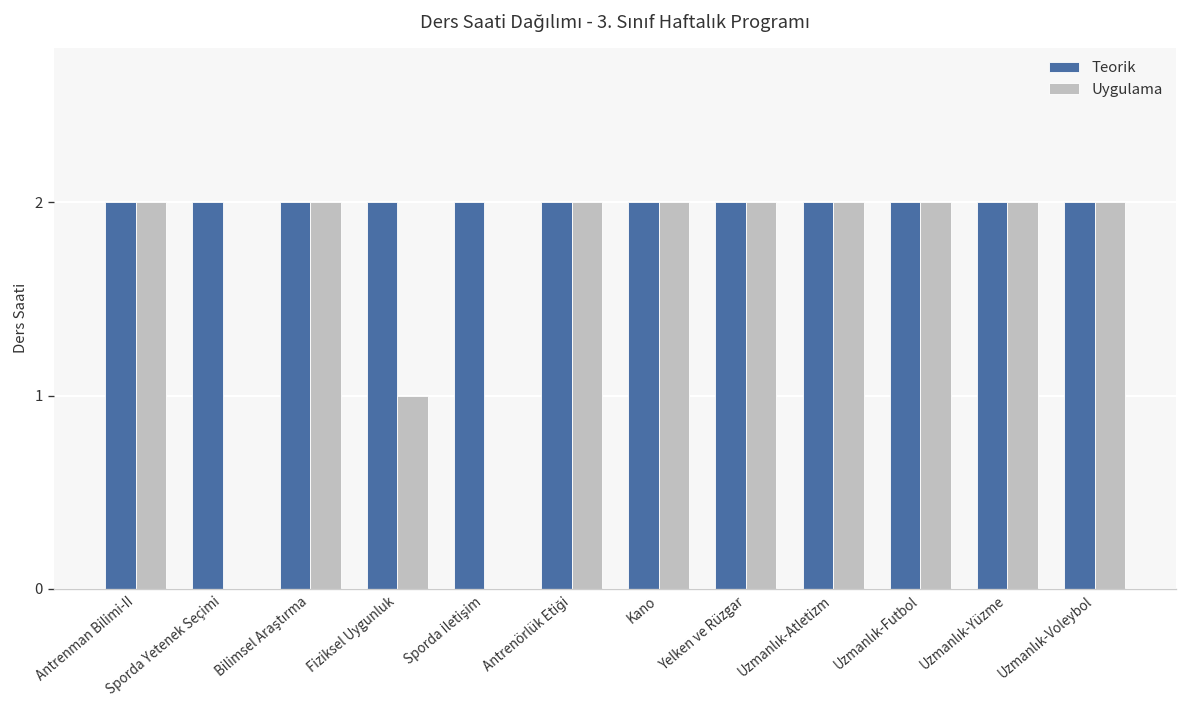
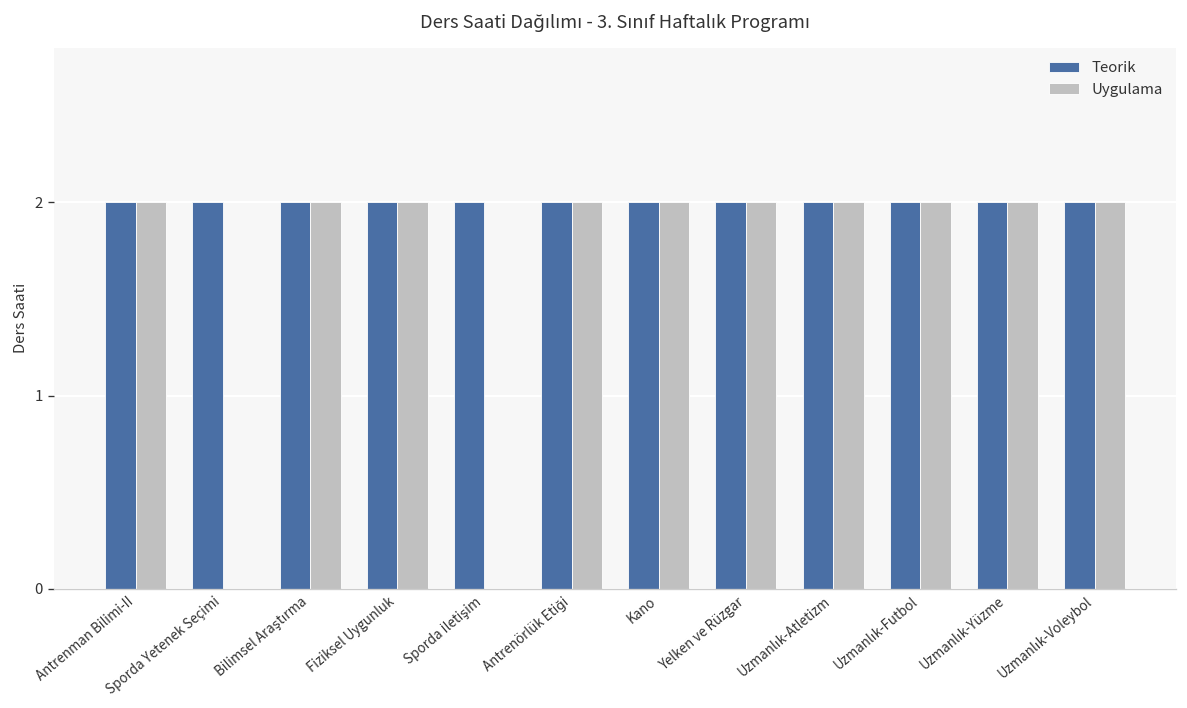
  {
    "Teorik": {
      "Antrenman Bilimi-II": 2,
      "Sporda Yetenek Seçimi": 2,
      "Bilimsel Araştırma": 2,
      "Fiziksel Uygunluk": 2,
      "Sporda İletişim": 2,
      "Antrenörlük Etiği": 2,
      "Kano": 2,
      "Yelken ve Rüzgar": 2,
      "Uzmanlık-Atletizm": 2,
      "Uzmanlık-Futbol": 2,
      "Uzmanlık-Yüzme": 2,
      "Uzmanlık-Voleybol": 2
    },
    "Uygulama": {
      "Antrenman Bilimi-II": 2,
      "Sporda Yetenek Seçimi": 0,
      "Bilimsel Araştırma": 2,
-     "Fiziksel Uygunluk": 1,
+     "Fiziksel Uygunluk": 2,
      "Sporda İletişim": 0,
      "Antrenörlük Etiği": 2,
      "Kano": 2,
      "Yelken ve Rüzgar": 2,
      "Uzmanlık-Atletizm": 2,
      "Uzmanlık-Futbol": 2,
      "Uzmanlık-Yüzme": 2,
      "Uzmanlık-Voleybol": 2
    }
  }
